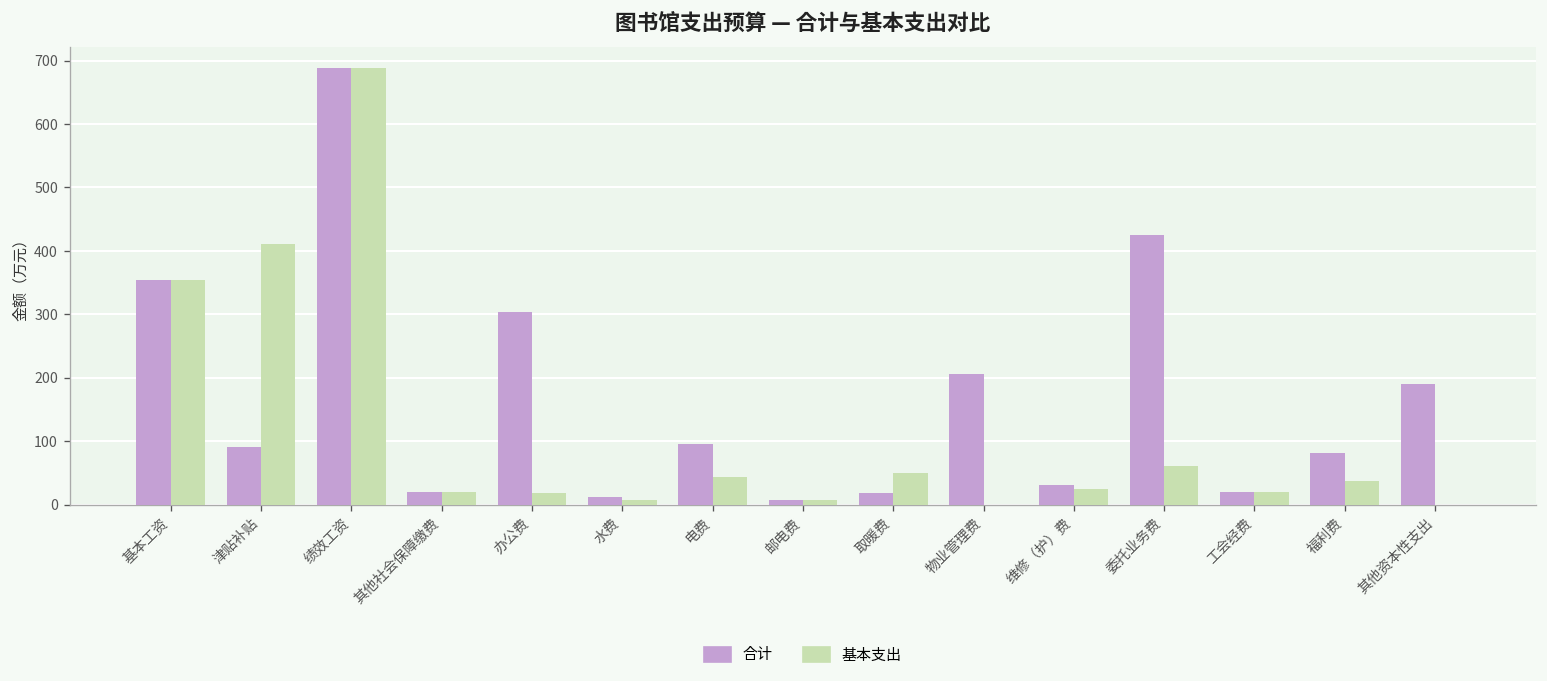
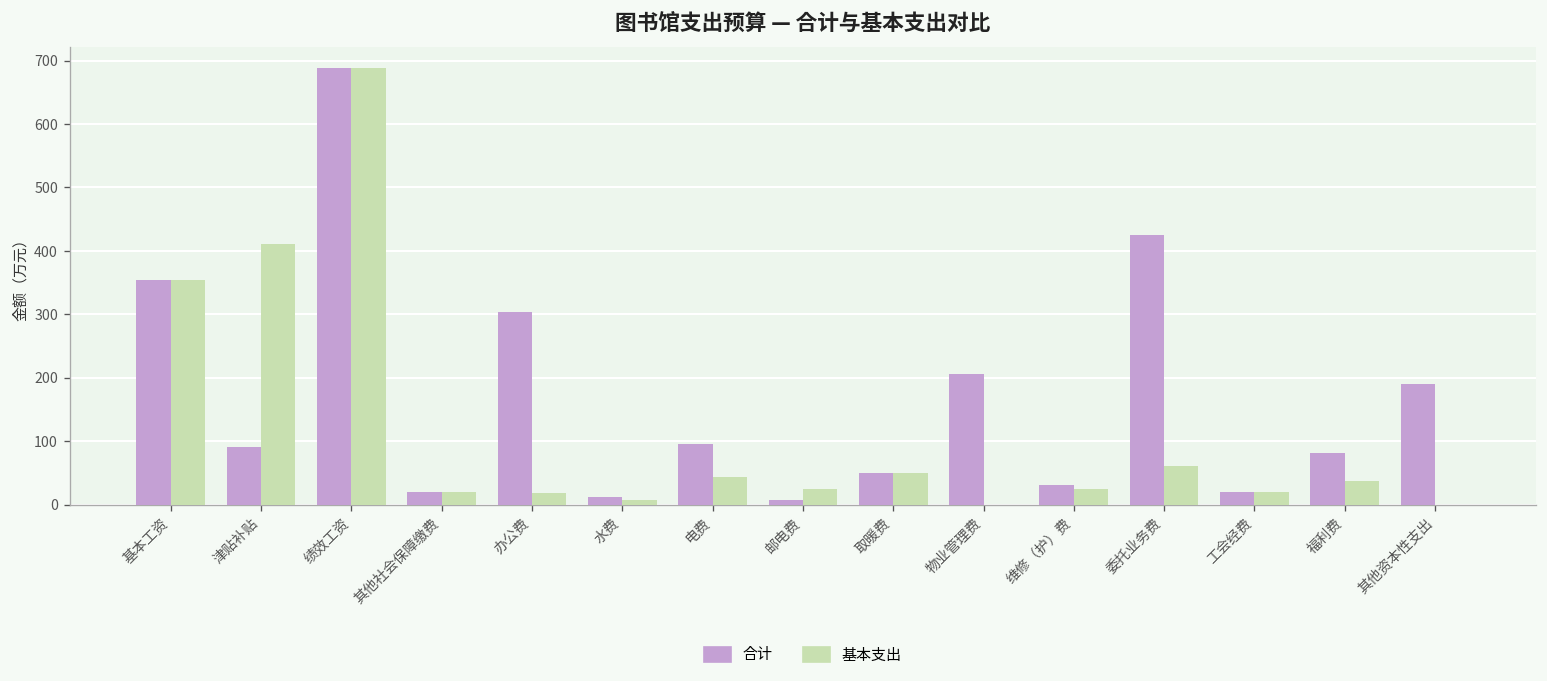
  {
    "合计": {
      "基本工资": 350,
      "津贴补贴": 90,
      "绩效工资": 690,
      "其他社会保障缴费": 20,
      "办公费": 300,
      "水费": 10,
      "电费": 100,
      "邮电费": 10,
-     "取暖费": 20,
+     "取暖费": 50,
      "物业管理费": 210,
      "维修（护）费": 30,
      "委托业务费": 430,
      "工会经费": 20,
      "福利费": 80,
      "其他资本性支出": 190
    },
    "基本支出": {
      "基本工资": 350,
      "津贴补贴": 410,
      "绩效工资": 690,
      "其他社会保障缴费": 20,
      "办公费": 20,
      "水费": 10,
      "电费": 40,
-     "邮电费": 10,
+     "邮电费": 30,
      "取暖费": 50,
      "物业管理费": 0,
      "维修（护）费": 20,
      "委托业务费": 60,
      "工会经费": 20,
      "福利费": 40,
      "其他资本性支出": 0
    }
  }
